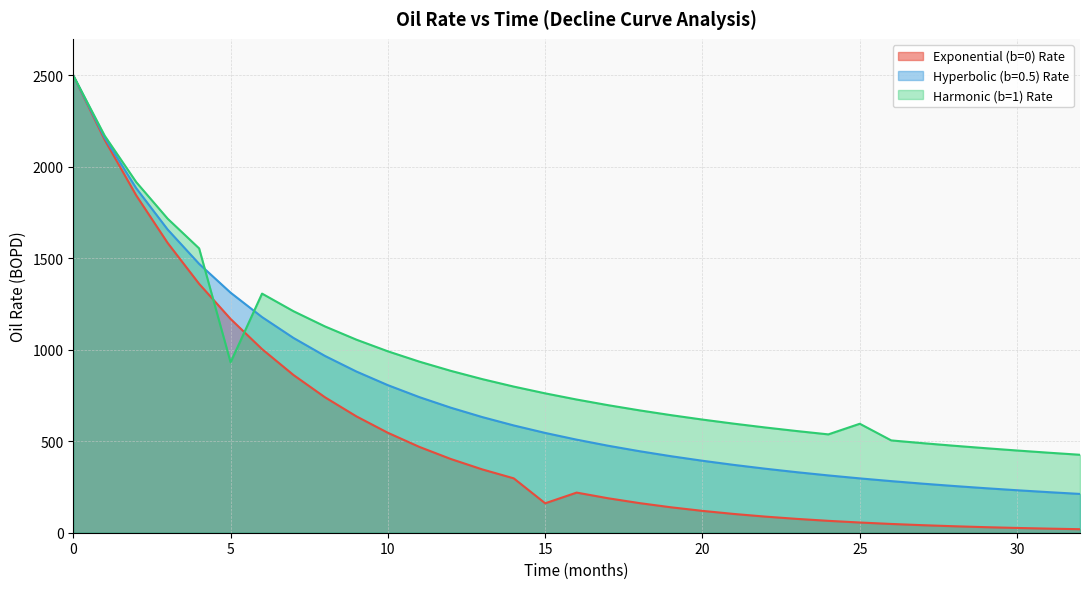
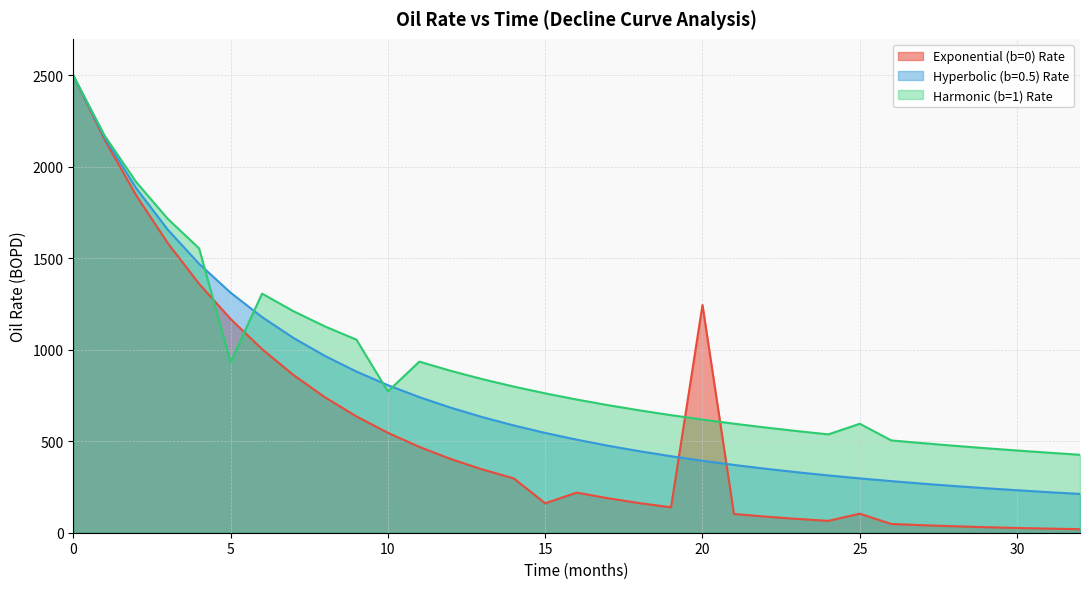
  {
    "Exponential (b=0) Rate": {
      "5": 1170,
      "10": 550,
      "15": 160,
-     "20": 120,
-     "25": 60,
+     "20": 1250,
+     "25": 100,
      "30": 30
    },
    "Hyperbolic (b=0.5) Rate": {
      "5": 1310,
      "10": 810,
      "15": 550,
      "20": 390,
      "25": 300,
      "30": 230
    },
    "Harmonic (b=1) Rate": {
      "5": 930,
-     "10": 990,
+     "10": 770,
      "15": 760,
      "20": 620,
      "25": 600,
      "30": 450
    }
  }
